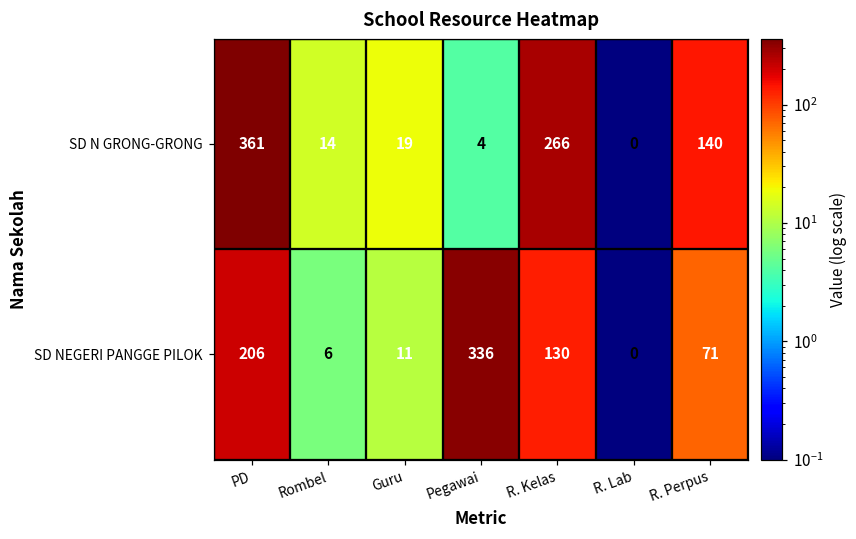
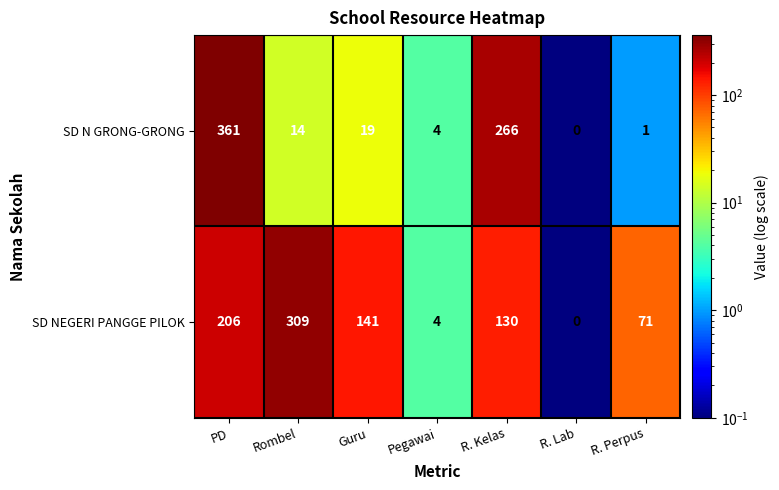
  {
    "SD N GRONG-GRONG": {
      "PD": 361,
      "Rombel": 14,
      "Guru": 19,
      "Pegawai": 4,
      "R. Kelas": 266,
      "R. Lab": 0,
-     "R. Perpus": 140
+     "R. Perpus": 1
    },
    "SD NEGERI PANGGE PILOK": {
      "PD": 206,
-     "Rombel": 6,
-     "Guru": 11,
-     "Pegawai": 336,
+     "Rombel": 309,
+     "Guru": 141,
+     "Pegawai": 4,
      "R. Kelas": 130,
      "R. Lab": 0,
      "R. Perpus": 71
    }
  }
